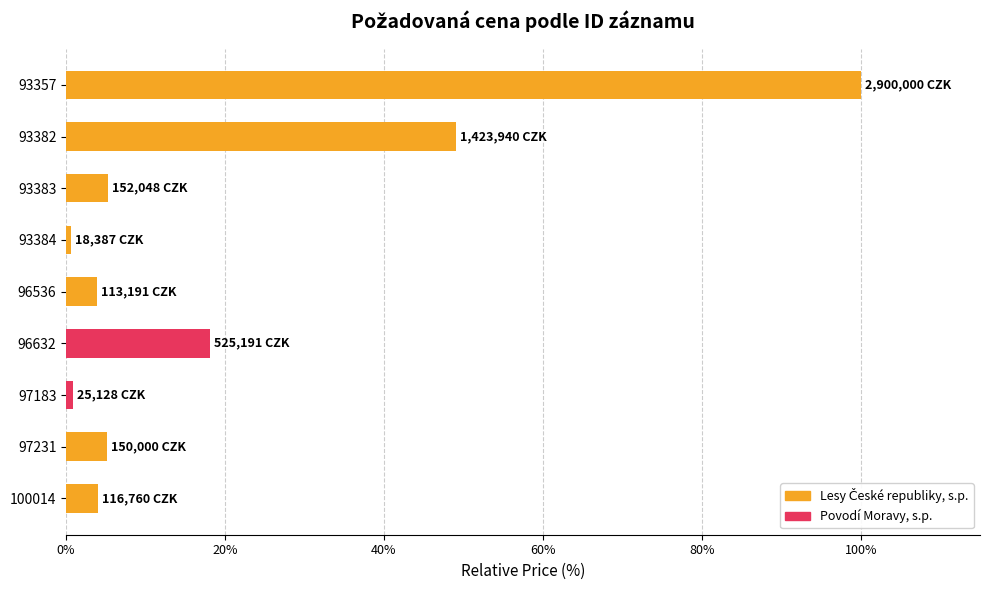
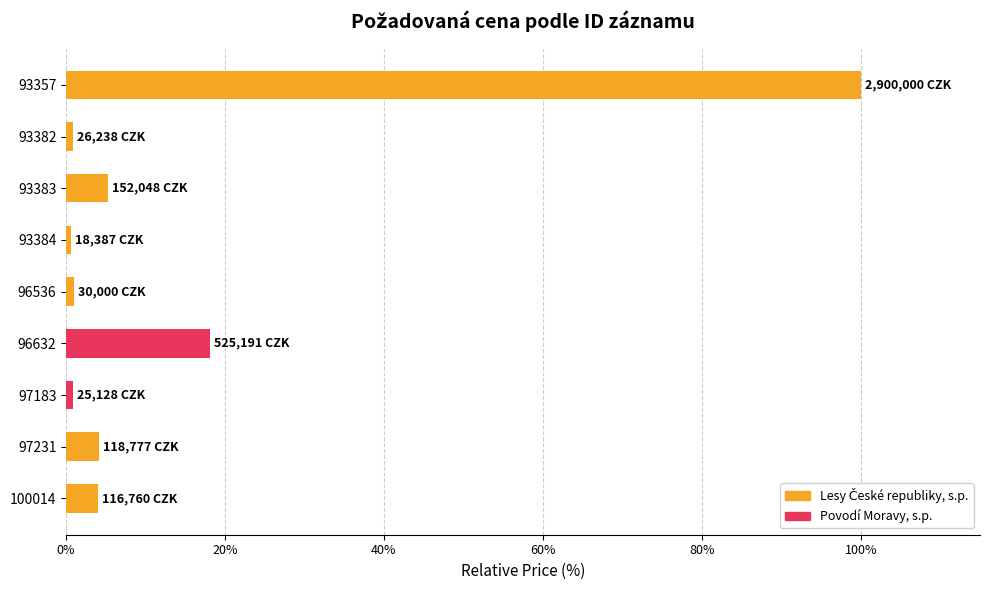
  {
-   "93382": "1,423,940",
-   "96536": "113,191",
-   "97231": "150,000"
+   "93382": "26,238",
+   "96536": "30,000",
+   "97231": "118,777"
  }
